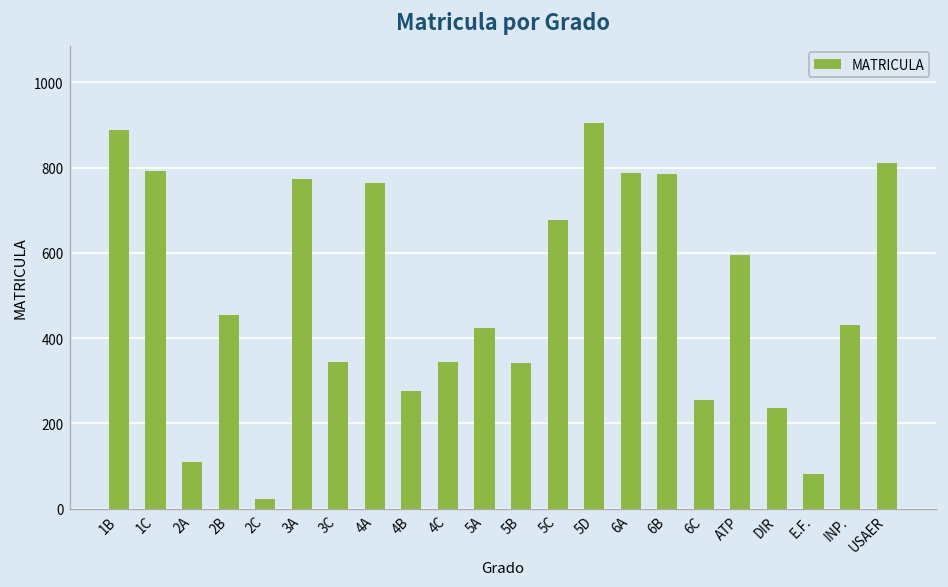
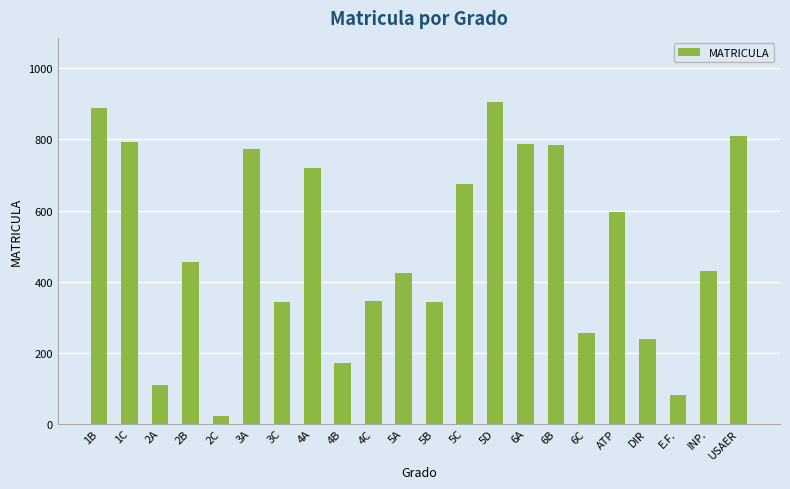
  {
    "1B": 890,
    "1C": 790,
    "2A": 110,
    "2B": 450,
    "2C": 20,
    "3A": 770,
    "3C": 340,
-   "4A": 760,
-   "4B": 280,
+   "4A": 720,
+   "4B": 170,
    "4C": 350,
    "5A": 420,
    "5B": 340,
    "5C": 680,
    "5D": 910,
    "6A": 790,
    "6B": 790,
    "6C": 260,
    "ATP": 600,
    "DIR": 240,
    "E.F.": 80,
    "INP.": 430,
    "USAER": 810
  }
